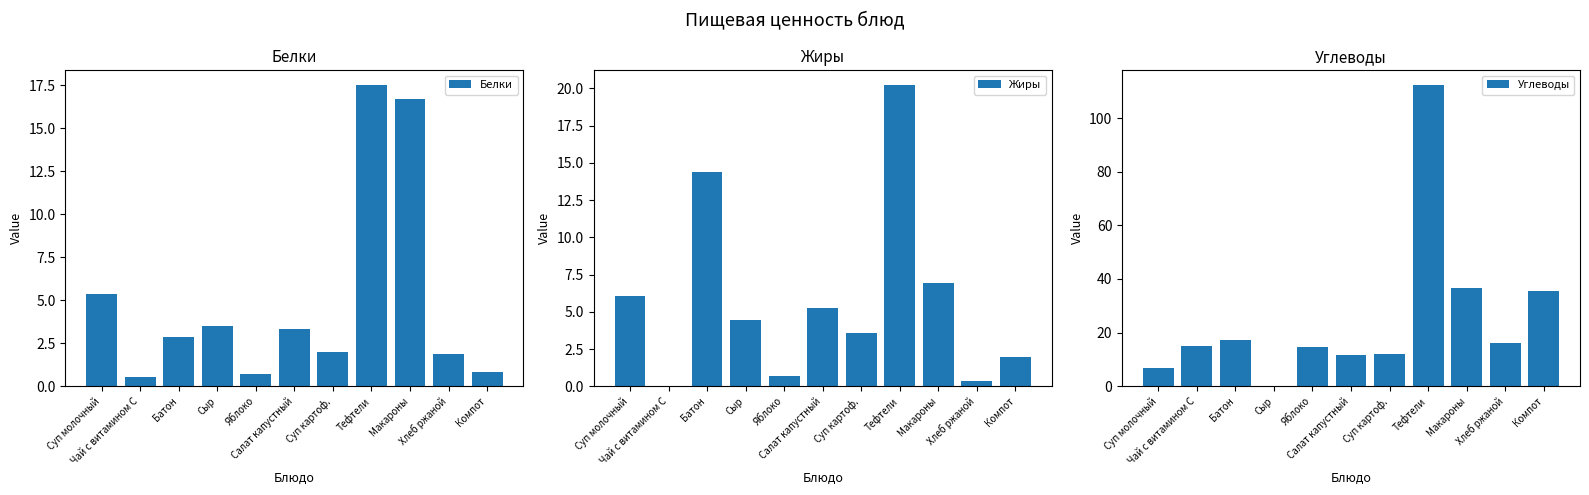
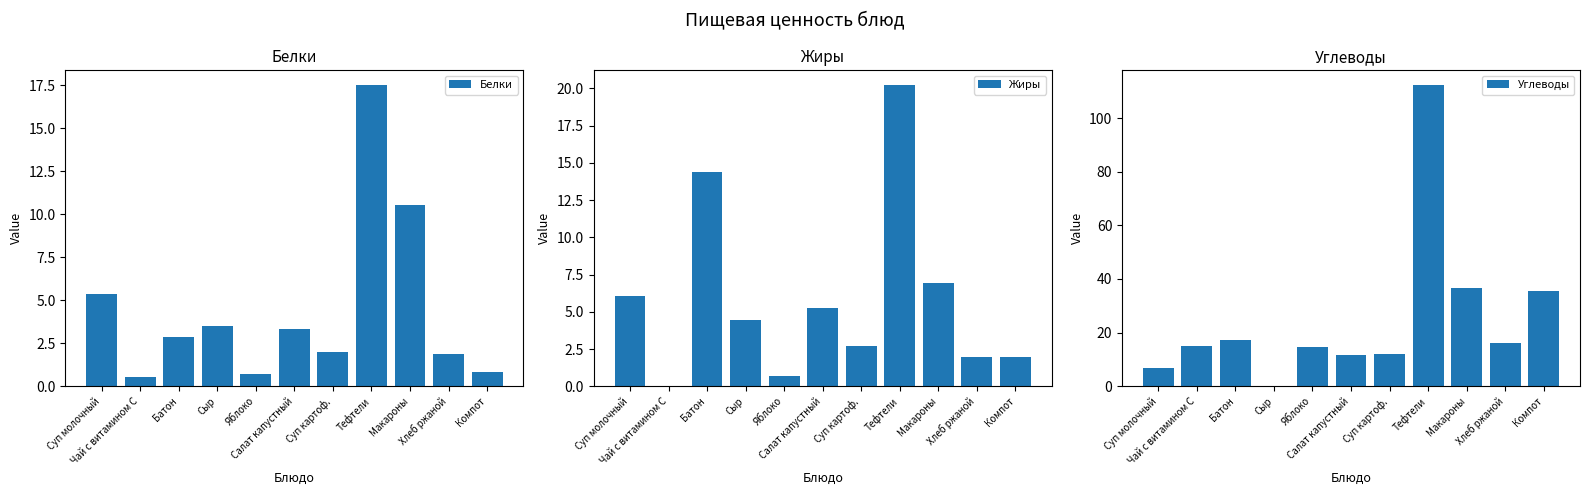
  {
    "Белки": {
      "Суп молочный": 5.4,
      "Чай с витамином С": 0.5,
      "Батон": 2.8,
      "Сыр": 3.5,
      "Яблоко": 0.7,
      "Салат капустный": 3.3,
      "Суп картоф.": 2.0,
      "Тефтели": 17.5,
-     "Макароны": 16.7,
+     "Макароны": 10.6,
      "Хлеб ржаной": 1.9,
      "Компот": 0.9
    },
    "Жиры": {
      "Суп молочный": 6.1,
      "Чай с витамином С": 0.0,
      "Батон": 14.4,
      "Сыр": 4.4,
      "Яблоко": 0.7,
      "Салат капустный": 5.3,
-     "Суп картоф.": 3.6,
+     "Суп картоф.": 2.7,
      "Тефтели": 20.2,
      "Макароны": 6.9,
-     "Хлеб ржаной": 0.4,
+     "Хлеб ржаной": 2.0,
      "Компот": 2.0
    },
    "Углеводы": {
      "Суп молочный": 7,
      "Чай с витамином С": 15,
      "Батон": 17,
      "Сыр": 0,
      "Яблоко": 15,
      "Салат капустный": 12,
      "Суп картоф.": 12,
      "Тефтели": 112,
      "Макароны": 37,
      "Хлеб ржаной": 16,
      "Компот": 35
    }
  }
